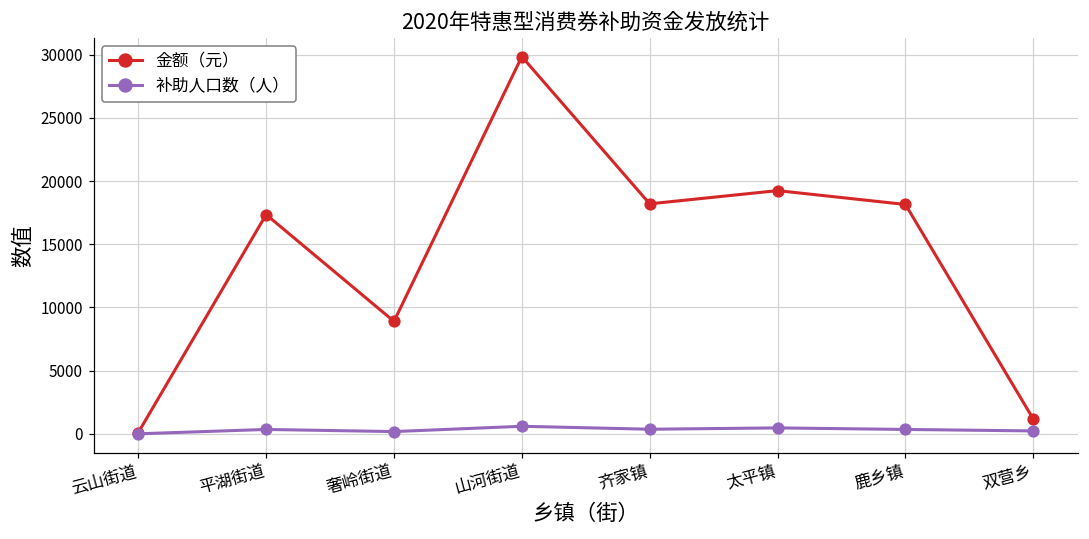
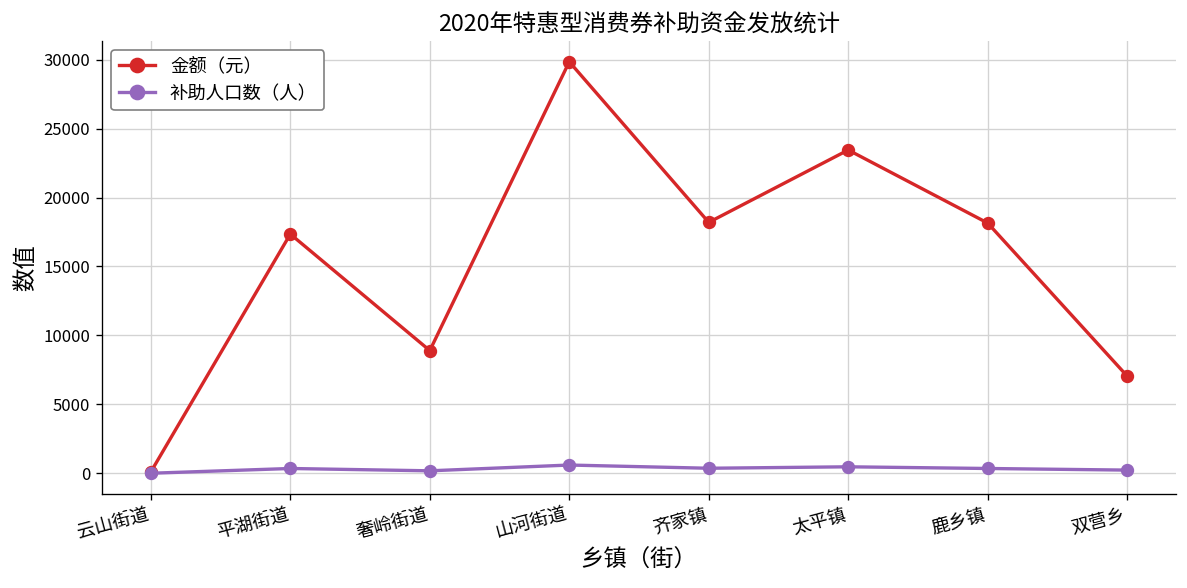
  {
    "金额（元）": {
      "平湖街道": 17400,
      "奢岭街道": 8900,
      "山河街道": 29900,
      "齐家镇": 18200,
-     "太平镇": 19200,
+     "太平镇": 23500,
      "鹿乡镇": 18200,
-     "双营乡": 1200
+     "双营乡": 7100
    },
    "补助人口数（人）": {
      "平湖街道": 300,
      "奢岭街道": 200,
      "山河街道": 600,
      "齐家镇": 400,
      "太平镇": 500,
      "鹿乡镇": 300,
      "双营乡": 200
    }
  }
